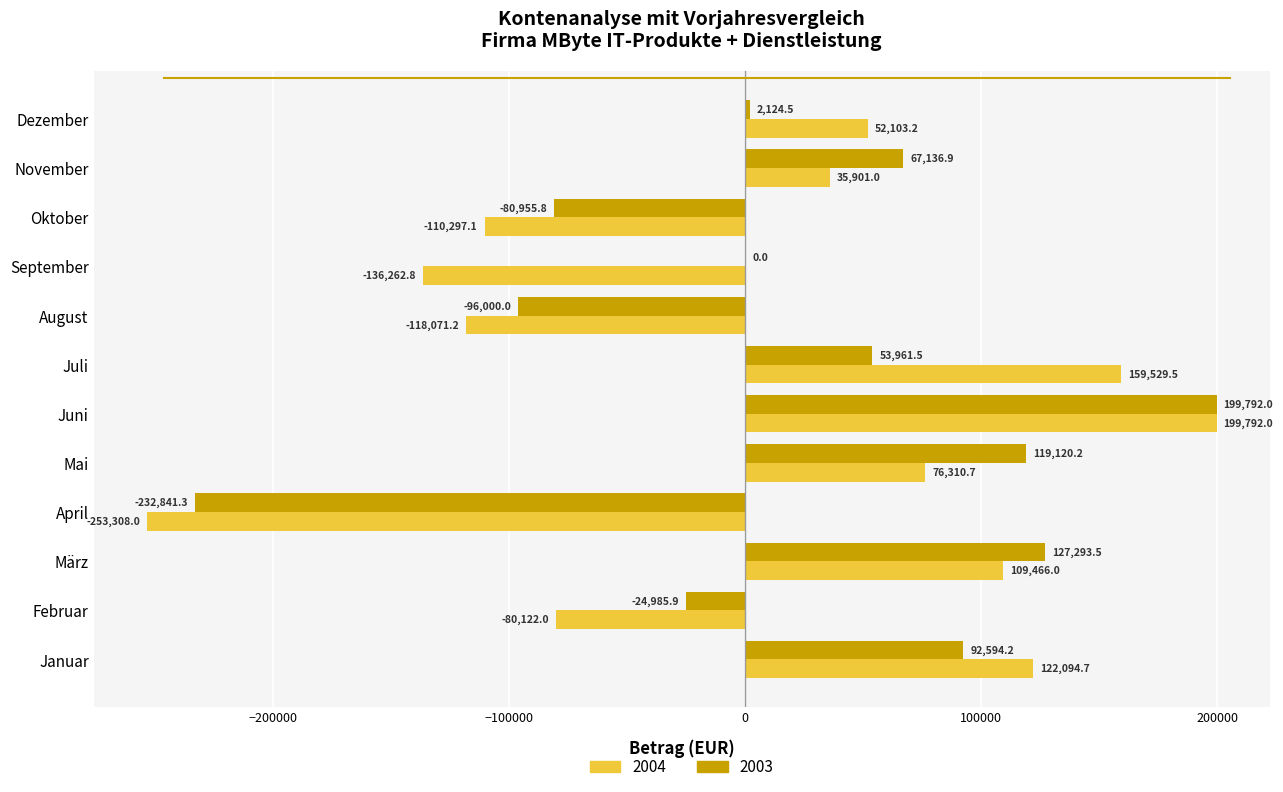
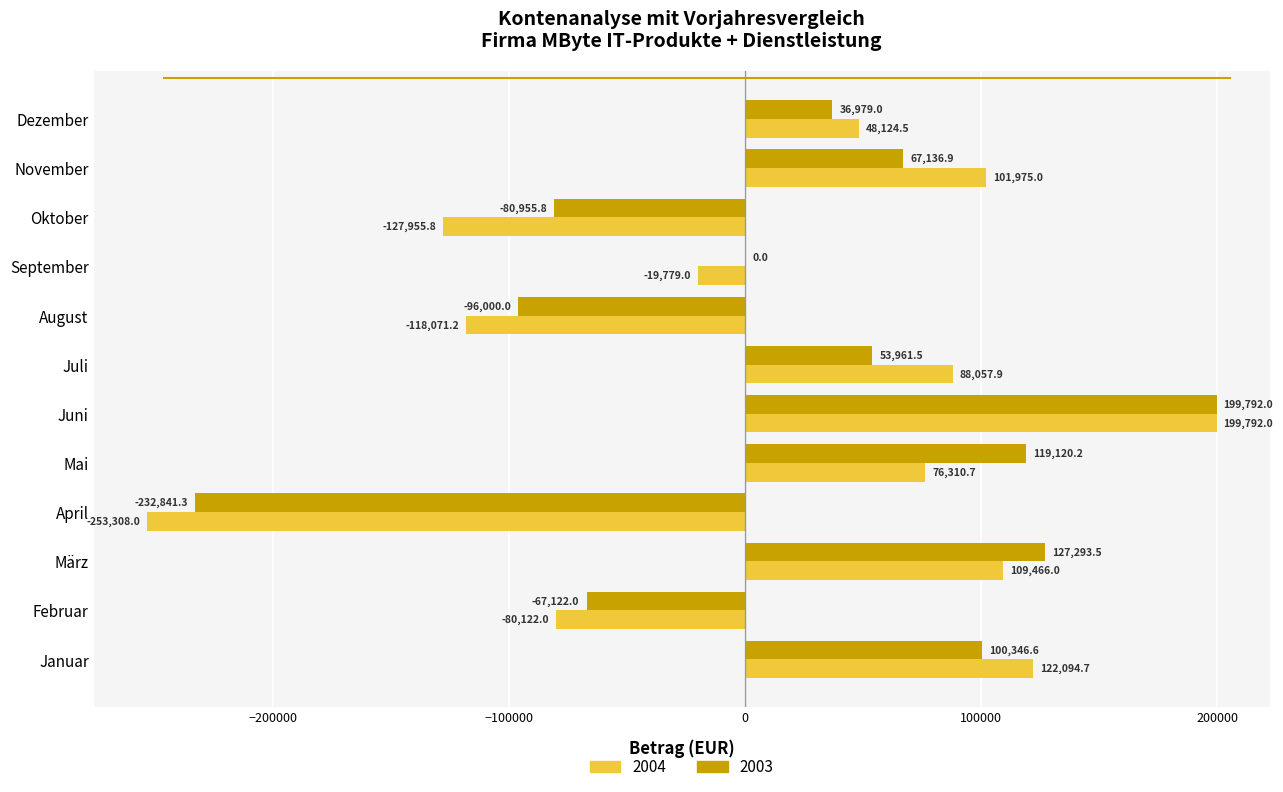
  {
    "2003": {
-     "Dezember": "2,124.5",
+     "Dezember": "36,979.0",
      "November": "67,136.9",
      "Oktober": "-80,955.8",
      "September": "0.0",
      "August": "-96,000.0",
      "Juli": "53,961.5",
      "Juni": "199,792.0",
      "Mai": "119,120.2",
      "April": "-232,841.3",
      "März": "127,293.5",
-     "Februar": "-24,985.9",
-     "Januar": "92,594.2"
+     "Februar": "-67,122.0",
+     "Januar": "100,346.6"
    },
    "2004": {
-     "Dezember": "52,103.2",
-     "November": "35,901.0",
-     "Oktober": "-110,297.1",
-     "September": "-136,262.8",
+     "Dezember": "48,124.5",
+     "November": "101,975.0",
+     "Oktober": "-127,955.8",
+     "September": "-19,779.0",
      "August": "-118,071.2",
-     "Juli": "159,529.5",
+     "Juli": "88,057.9",
      "Juni": "199,792.0",
      "Mai": "76,310.7",
      "April": "-253,308.0",
      "März": "109,466.0",
      "Februar": "-80,122.0",
      "Januar": "122,094.7"
    }
  }
